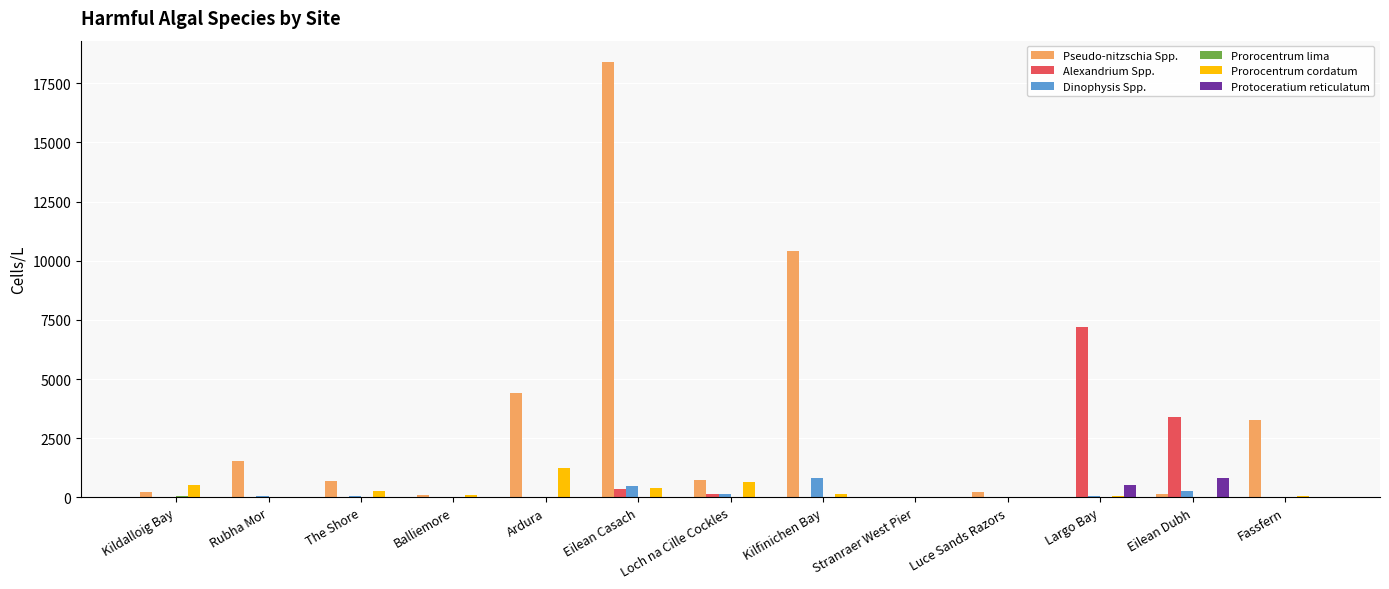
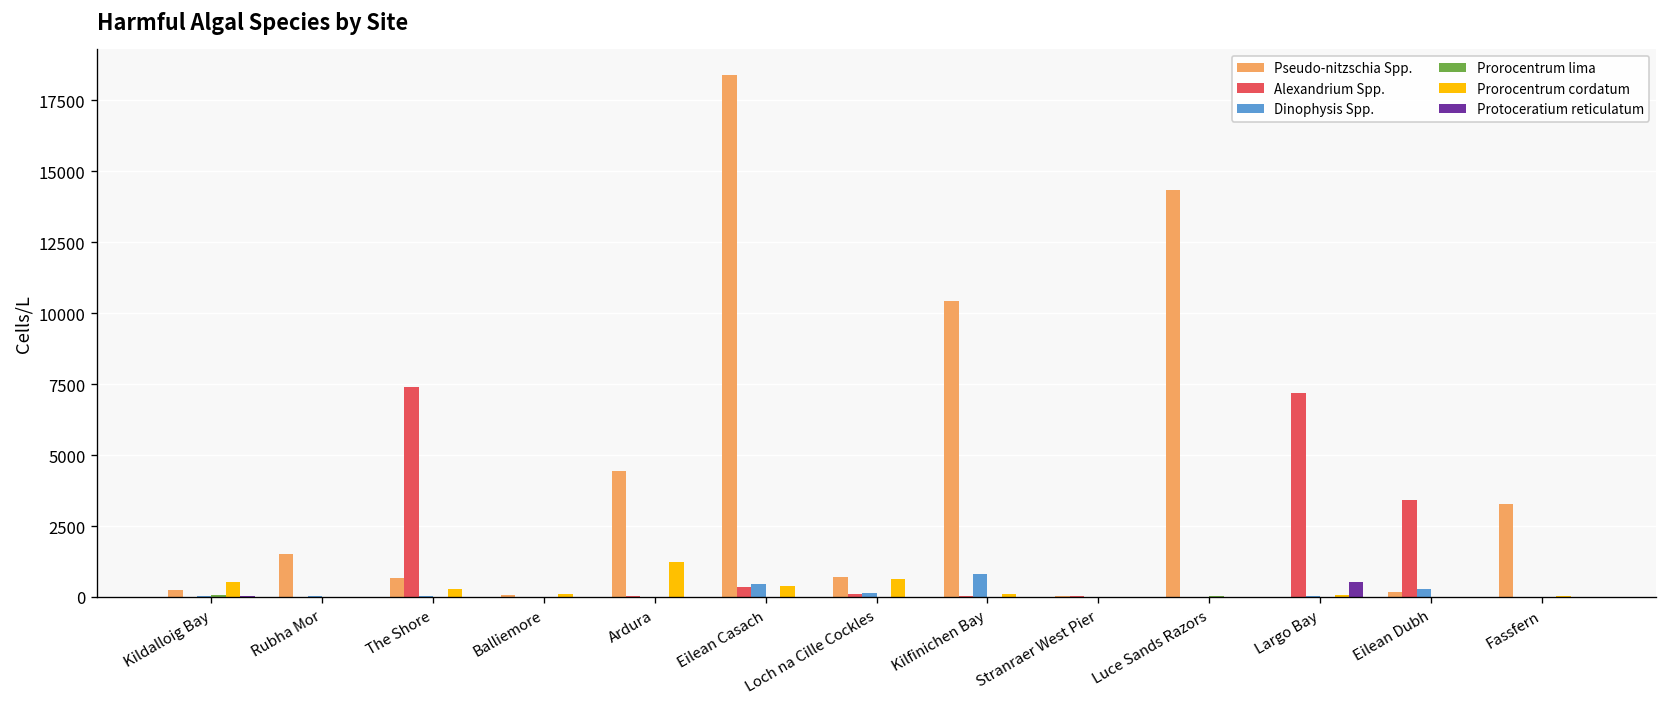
  {
    "Pseudo-nitzschia Spp.": {
      "Kildalloig Bay": 200,
      "Rubha Mor": 1500,
      "The Shore": 700,
      "Ardura": 4400,
      "Eilean Casach": 18400,
      "Loch na Cille Cockles": 700,
      "Kilfinichen Bay": 10400,
-     "Luce Sands Razors": 200,
+     "Luce Sands Razors": 14300,
      "Largo Bay": 0,
      "Eilean Dubh": 200,
      "Fassfern": 3300
    },
    "Alexandrium Spp.": {
      "Kildalloig Bay": 0,
      "Rubha Mor": 0,
-     "The Shore": 0,
+     "The Shore": 7400,
      "Balliemore": 0,
      "Eilean Casach": 300,
      "Loch na Cille Cockles": 100,
      "Luce Sands Razors": 0,
      "Largo Bay": 7200,
      "Eilean Dubh": 3400,
      "Fassfern": 0
    },
    "Dinophysis Spp.": {
      "Balliemore": 0,
      "Ardura": 0,
      "Eilean Casach": 500,
      "Loch na Cille Cockles": 100,
      "Kilfinichen Bay": 800,
      "Stranraer West Pier": 0,
      "Luce Sands Razors": 0,
      "Eilean Dubh": 300,
      "Fassfern": 0
    },
    "Prorocentrum lima": {
      "Rubha Mor": 0,
      "The Shore": 0,
      "Balliemore": 0,
      "Ardura": 0,
      "Eilean Casach": 0,
      "Loch na Cille Cockles": 0,
      "Kilfinichen Bay": 0,
      "Stranraer West Pier": 0,
      "Largo Bay": 0,
      "Eilean Dubh": 0,
      "Fassfern": 0
    },
    "Prorocentrum cordatum": {
      "Kildalloig Bay": 500,
      "Rubha Mor": 0,
      "The Shore": 300,
      "Ardura": 1300,
      "Eilean Casach": 400,
      "Loch na Cille Cockles": 600,
      "Kilfinichen Bay": 100,
      "Stranraer West Pier": 0,
      "Luce Sands Razors": 0,
      "Eilean Dubh": 0
    },
    "Protoceratium reticulatum": {
      "Rubha Mor": 0,
      "The Shore": 0,
      "Balliemore": 0,
      "Ardura": 0,
      "Eilean Casach": 0,
      "Loch na Cille Cockles": 0,
      "Kilfinichen Bay": 0,
      "Stranraer West Pier": 0,
      "Luce Sands Razors": 0,
      "Largo Bay": 500,
-     "Eilean Dubh": 800,
+     "Eilean Dubh": 0,
      "Fassfern": 0
    }
  }
